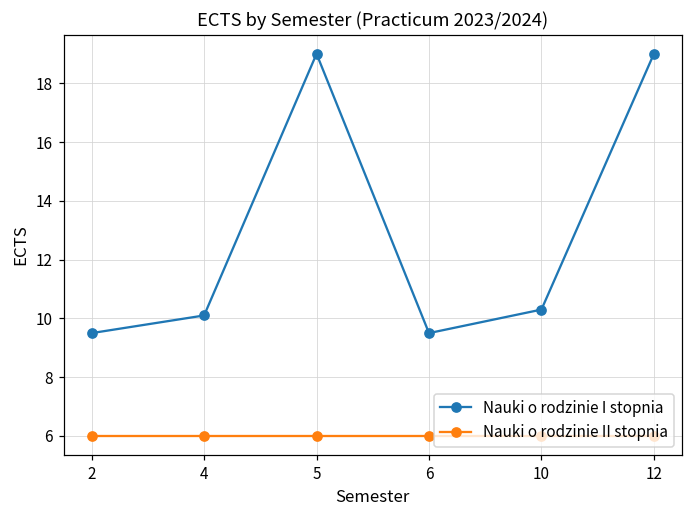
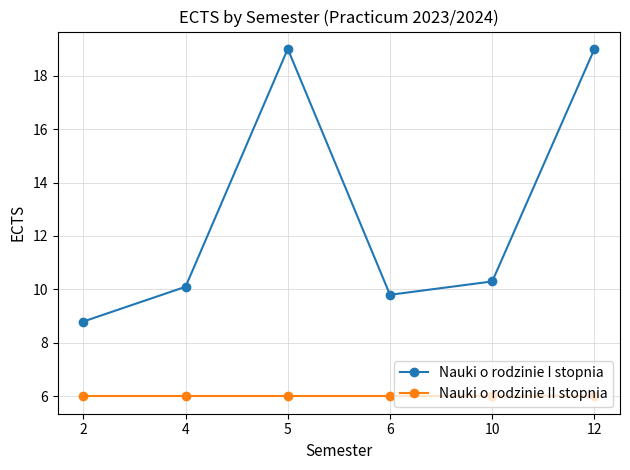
  {
    "Nauki o rodzinie I stopnia": {
-     "2": 9.5,
+     "2": 8.8,
      "4": 10.1,
      "5": 19.0,
-     "6": 9.5,
+     "6": 9.8,
      "10": 10.3,
      "12": 19.0
    },
    "Nauki o rodzinie II stopnia": {
      "2": 6.0,
      "4": 6.0,
      "5": 6.0,
      "6": 6.0
    }
  }
